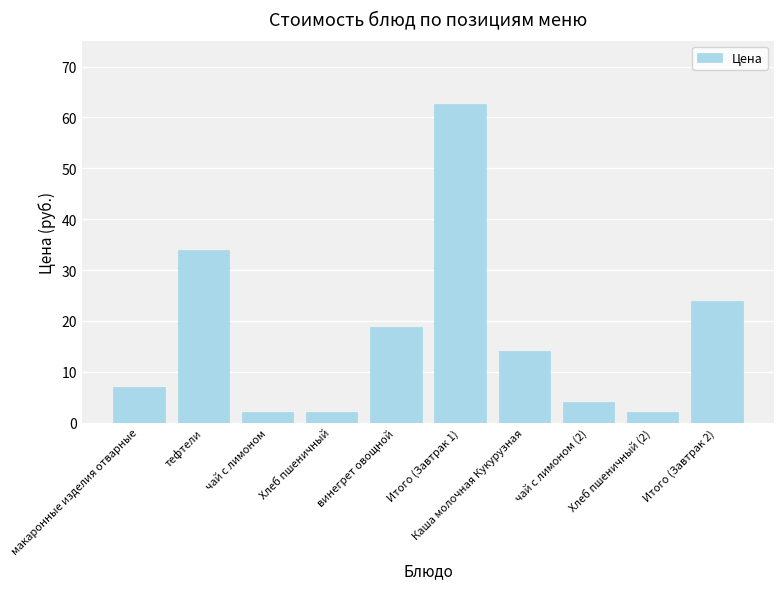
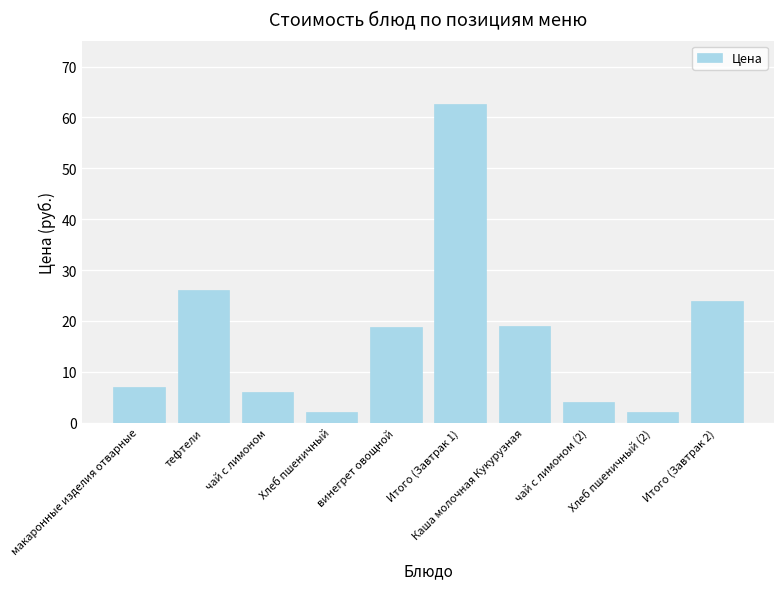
  {
    "макаронные изделия отварные": 7,
-   "тефтели": 34,
-   "чай с лимоном": 2,
+   "тефтели": 26,
+   "чай с лимоном": 6,
    "Хлеб пшеничный": 2,
    "винегрет овощной": 19,
    "Итого (Завтрак 1)": 63,
-   "Каша молочная Кукурузная": 14,
+   "Каша молочная Кукурузная": 19,
    "чай с лимоном (2)": 4,
    "Хлеб пшеничный (2)": 2,
    "Итого (Завтрак 2)": 24
  }
